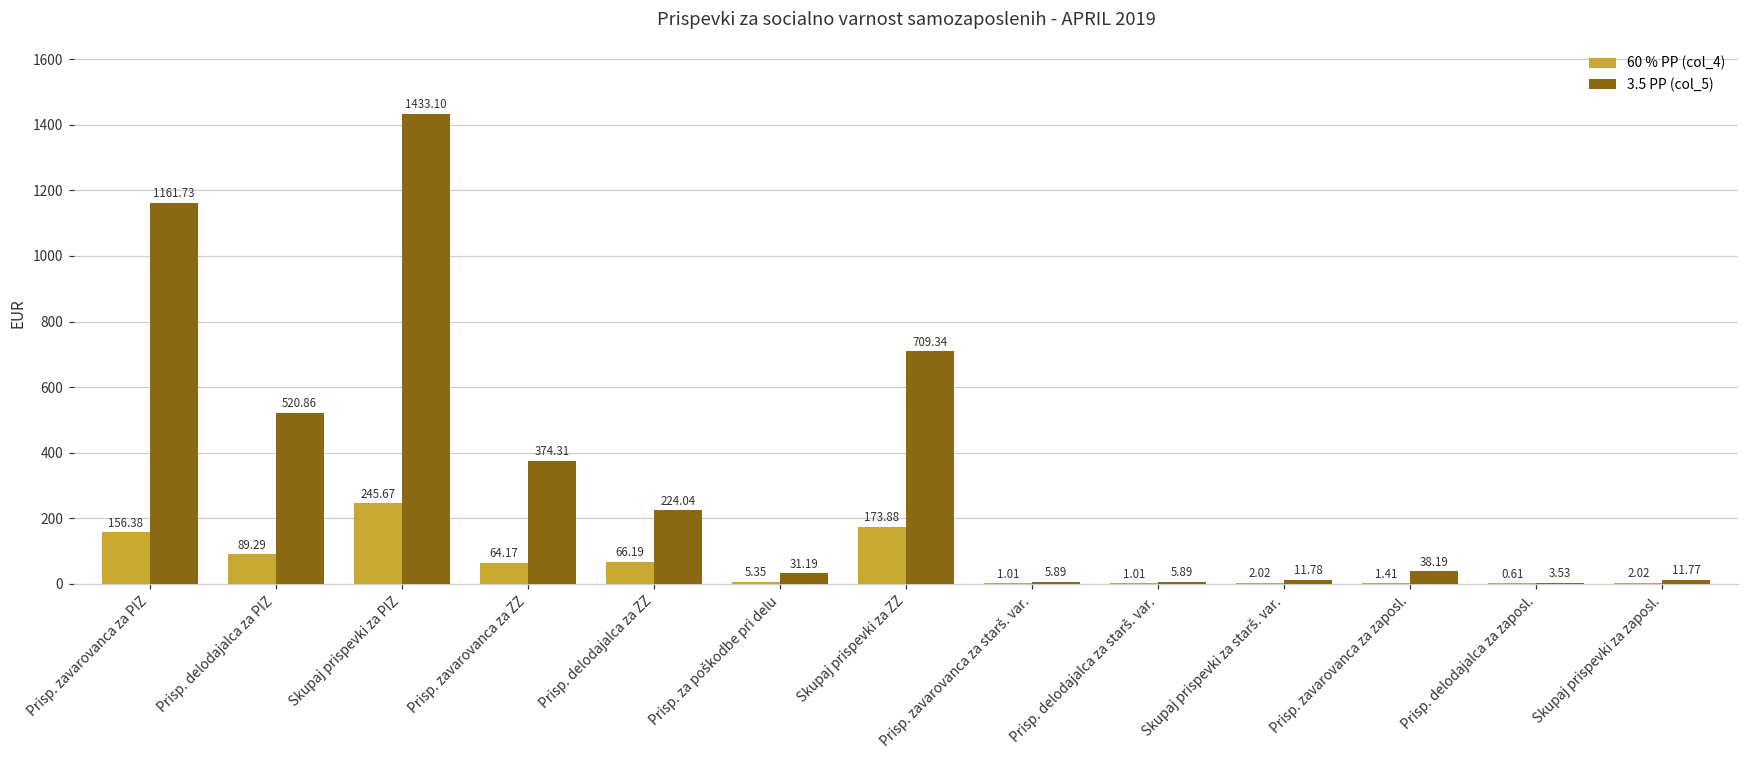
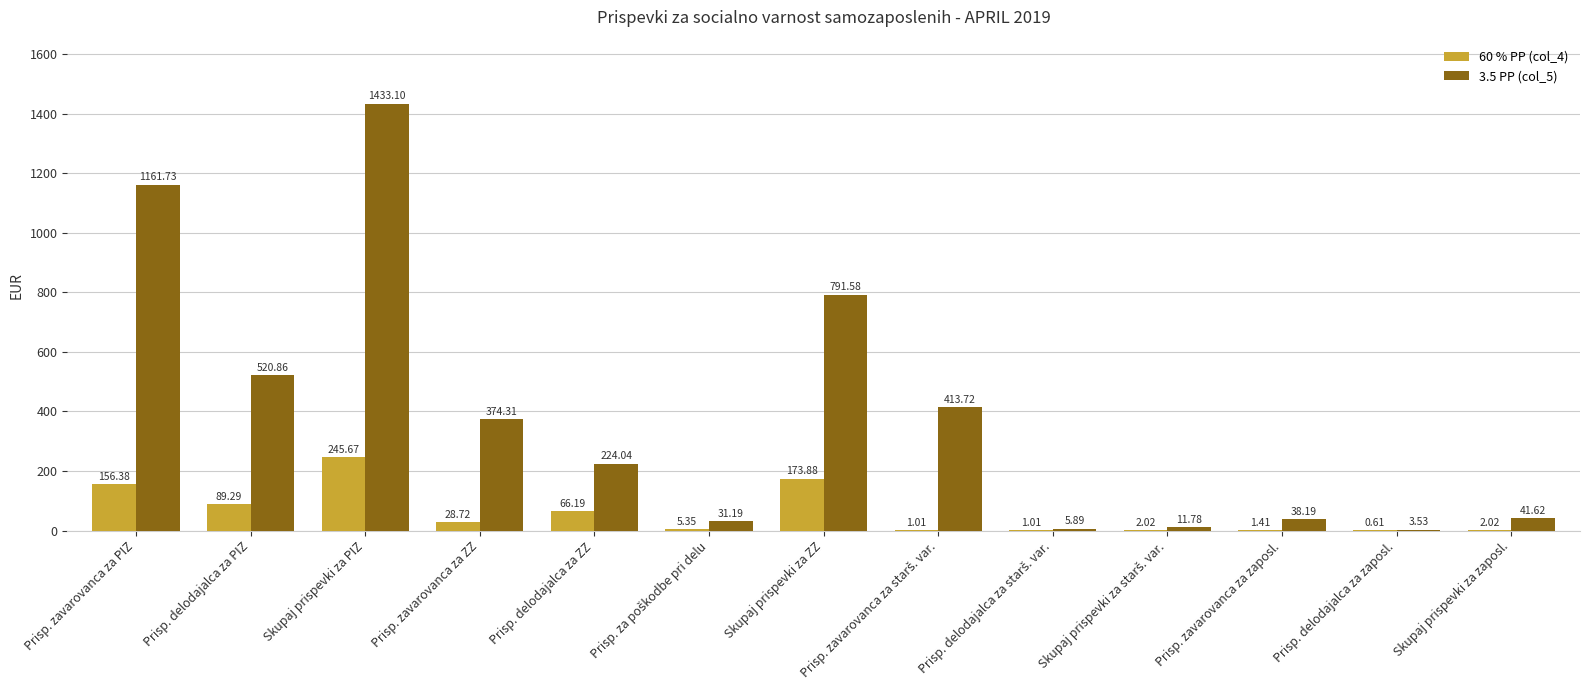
  {
    "60 % PP (col_4)": {
      "Prisp. zavarovanca za PIZ": 156.38,
      "Prisp. delodajalca za PIZ": 89.29,
      "Skupaj prispevki za PIZ": 245.67,
-     "Prisp. zavarovanca za ZZ": 64.17,
+     "Prisp. zavarovanca za ZZ": 28.72,
      "Prisp. delodajalca za ZZ": 66.19,
      "Prisp. za poškodbe pri delu": 5.35,
      "Skupaj prispevki za ZZ": 173.88,
      "Prisp. zavarovanca za starš. var.": 1.01,
      "Prisp. delodajalca za starš. var.": 1.01,
      "Skupaj prispevki za starš. var.": 2.02,
      "Prisp. zavarovanca za zaposl.": 1.41,
      "Prisp. delodajalca za zaposl.": 0.61,
      "Skupaj prispevki za zaposl.": 2.02
    },
    "3.5 PP (col_5)": {
      "Prisp. zavarovanca za PIZ": 1161.73,
      "Prisp. delodajalca za PIZ": 520.86,
      "Skupaj prispevki za PIZ": 1433.10,
      "Prisp. zavarovanca za ZZ": 374.31,
      "Prisp. delodajalca za ZZ": 224.04,
      "Prisp. za poškodbe pri delu": 31.19,
-     "Skupaj prispevki za ZZ": 709.34,
-     "Prisp. zavarovanca za starš. var.": 5.89,
+     "Skupaj prispevki za ZZ": 791.58,
+     "Prisp. zavarovanca za starš. var.": 413.72,
      "Prisp. delodajalca za starš. var.": 5.89,
      "Skupaj prispevki za starš. var.": 11.78,
      "Prisp. zavarovanca za zaposl.": 38.19,
      "Prisp. delodajalca za zaposl.": 3.53,
-     "Skupaj prispevki za zaposl.": 11.77
+     "Skupaj prispevki za zaposl.": 41.62
    }
  }
